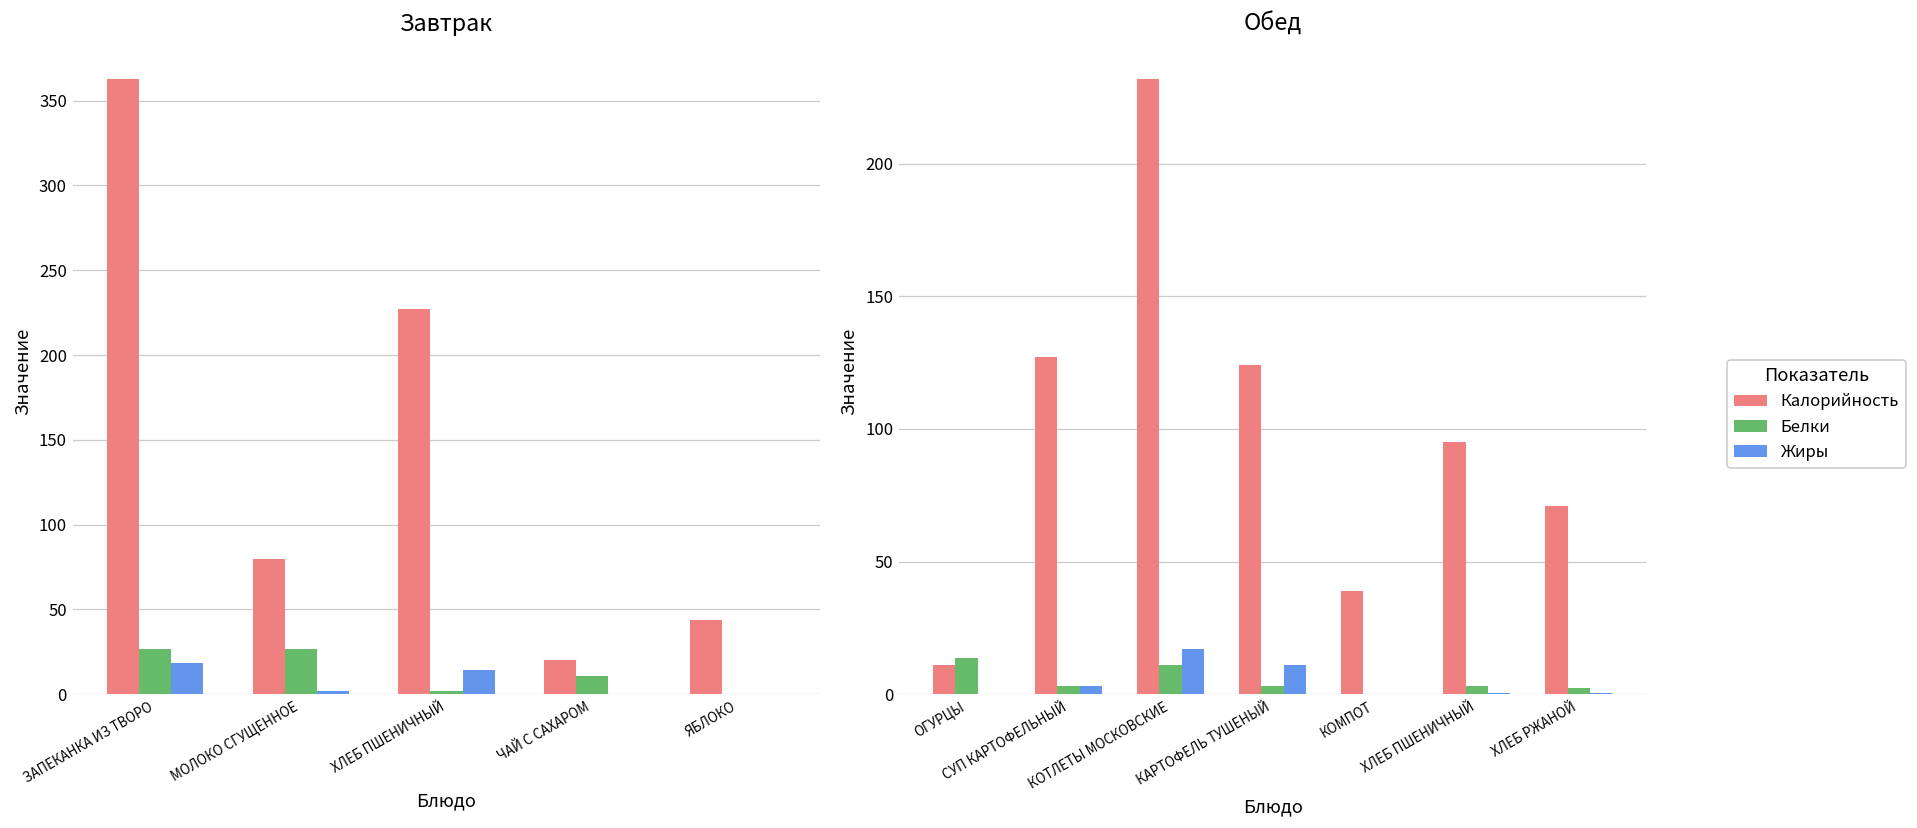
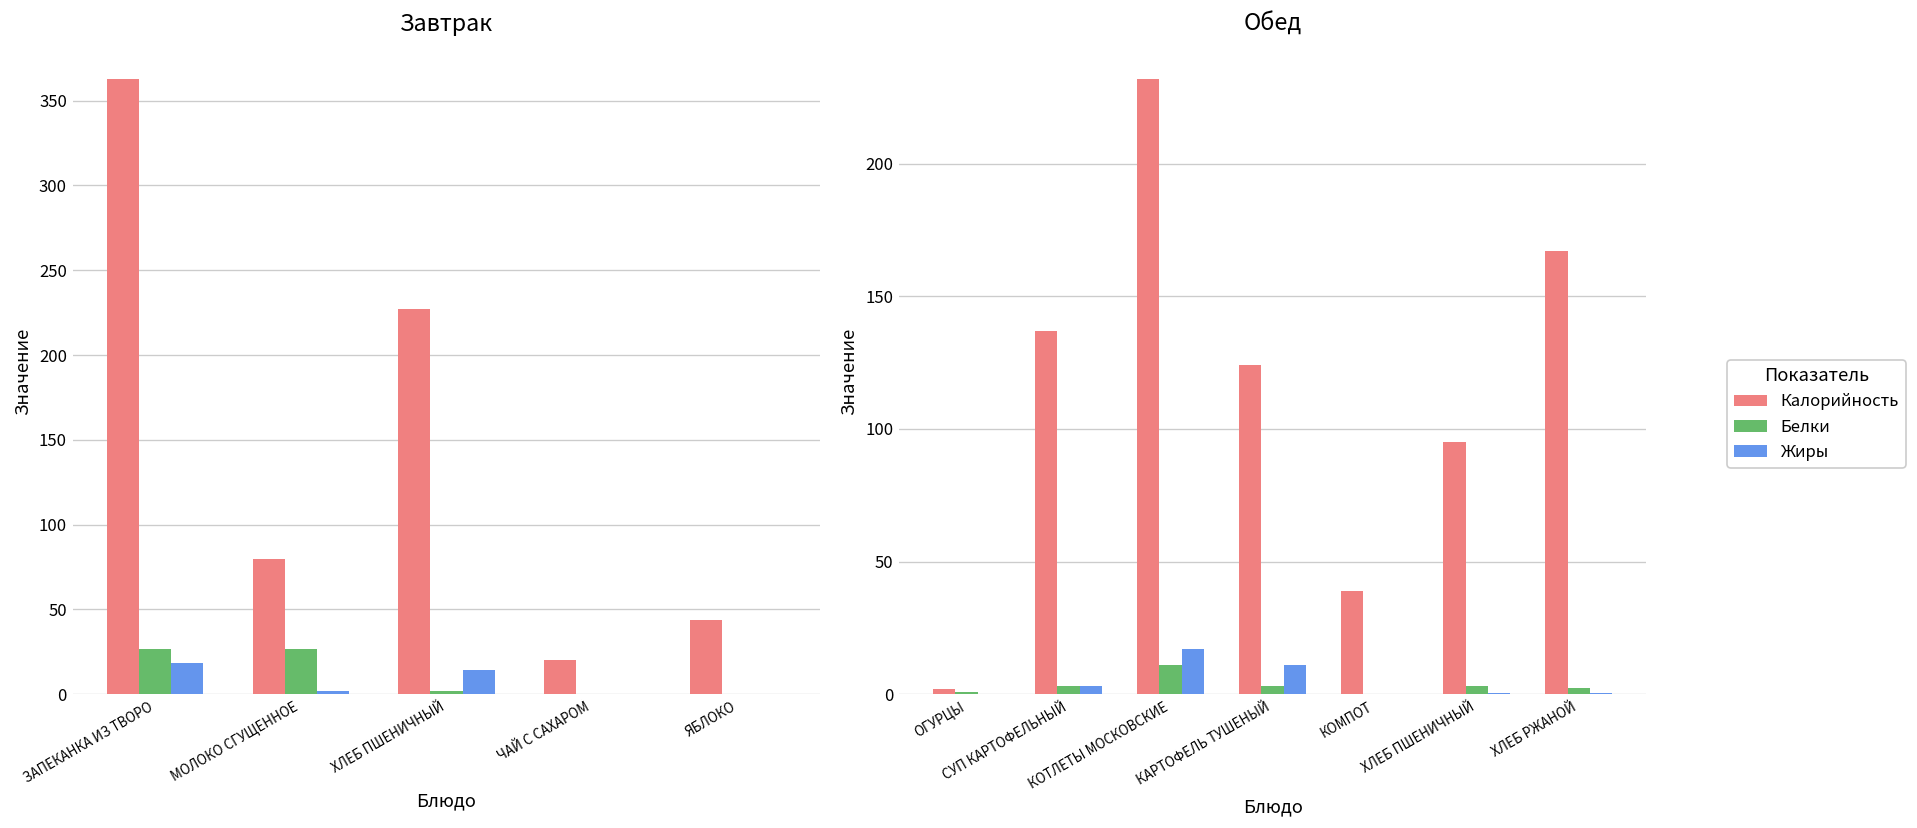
  {
    "Завтрак": {
      "Калорийность": {
        "ЗАПЕКАНКА ИЗ ТВОРО": 363,
        "МОЛОКО СГУЩЕННОЕ": 80,
        "ХЛЕБ ПШЕНИЧНЫЙ": 227,
        "ЧАЙ С САХАРОМ": 20,
        "ЯБЛОКО": 44
      },
      "Белки": {
        "ЗАПЕКАНКА ИЗ ТВОРО": 27,
        "МОЛОКО СГУЩЕННОЕ": 27,
        "ХЛЕБ ПШЕНИЧНЫЙ": 2,
-       "ЧАЙ С САХАРОМ": 11,
+       "ЧАЙ С САХАРОМ": 0,
        "ЯБЛОКО": 0
      },
      "Жиры": {
        "ЗАПЕКАНКА ИЗ ТВОРО": 19,
        "МОЛОКО СГУЩЕННОЕ": 2,
        "ХЛЕБ ПШЕНИЧНЫЙ": 14,
        "ЧАЙ С САХАРОМ": 0,
        "ЯБЛОКО": 0
      }
    },
    "Обед": {
      "Калорийность": {
-       "ОГУРЦЫ": 11,
-       "СУП КАРТОФЕЛЬНЫЙ": 127,
+       "ОГУРЦЫ": 2,
+       "СУП КАРТОФЕЛЬНЫЙ": 137,
        "КОТЛЕТЫ МОСКОВСКИЕ": 232,
        "КАРТОФЕЛЬ ТУШЕНЫЙ": 124,
        "КОМПОТ": 39,
        "ХЛЕБ ПШЕНИЧНЫЙ": 95,
-       "ХЛЕБ РЖАНОЙ": 71
+       "ХЛЕБ РЖАНОЙ": 167
      },
      "Белки": {
-       "ОГУРЦЫ": 14,
+       "ОГУРЦЫ": 1,
        "СУП КАРТОФЕЛЬНЫЙ": 3,
        "КОТЛЕТЫ МОСКОВСКИЕ": 11,
        "КАРТОФЕЛЬ ТУШЕНЫЙ": 3,
        "КОМПОТ": 0,
        "ХЛЕБ ПШЕНИЧНЫЙ": 3,
        "ХЛЕБ РЖАНОЙ": 2
      },
      "Жиры": {
        "ОГУРЦЫ": 0,
        "СУП КАРТОФЕЛЬНЫЙ": 3,
        "КОТЛЕТЫ МОСКОВСКИЕ": 17,
        "КАРТОФЕЛЬ ТУШЕНЫЙ": 11,
        "КОМПОТ": 0
      }
    }
  }
